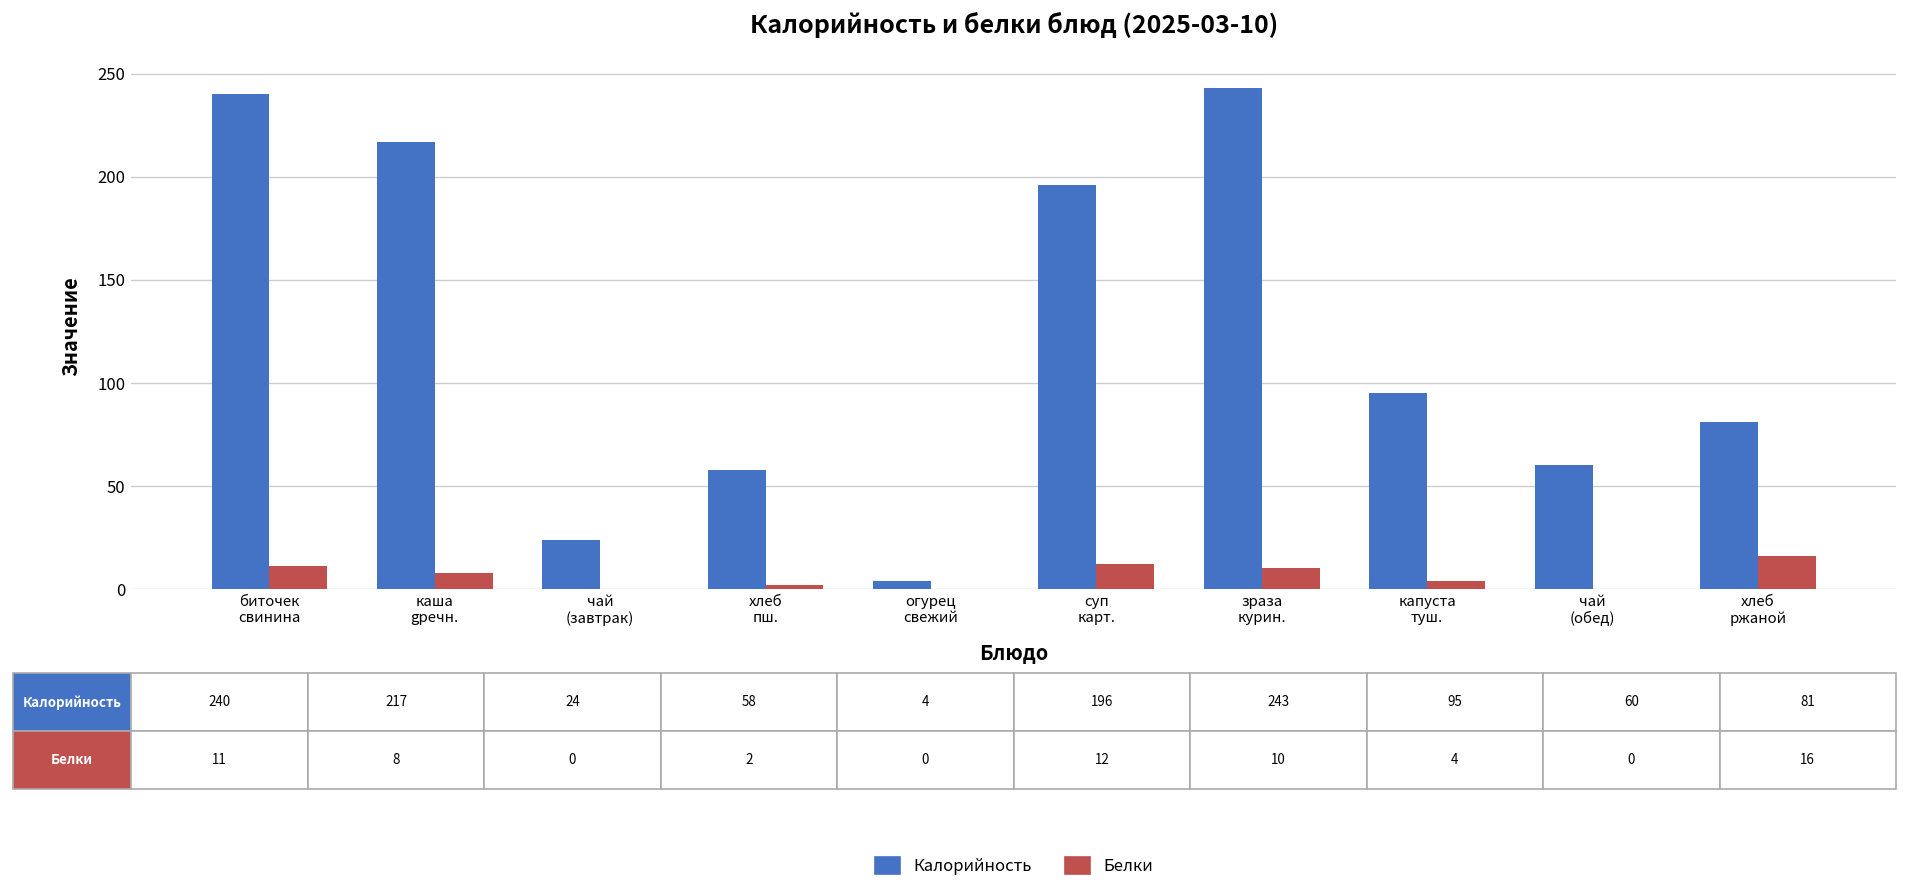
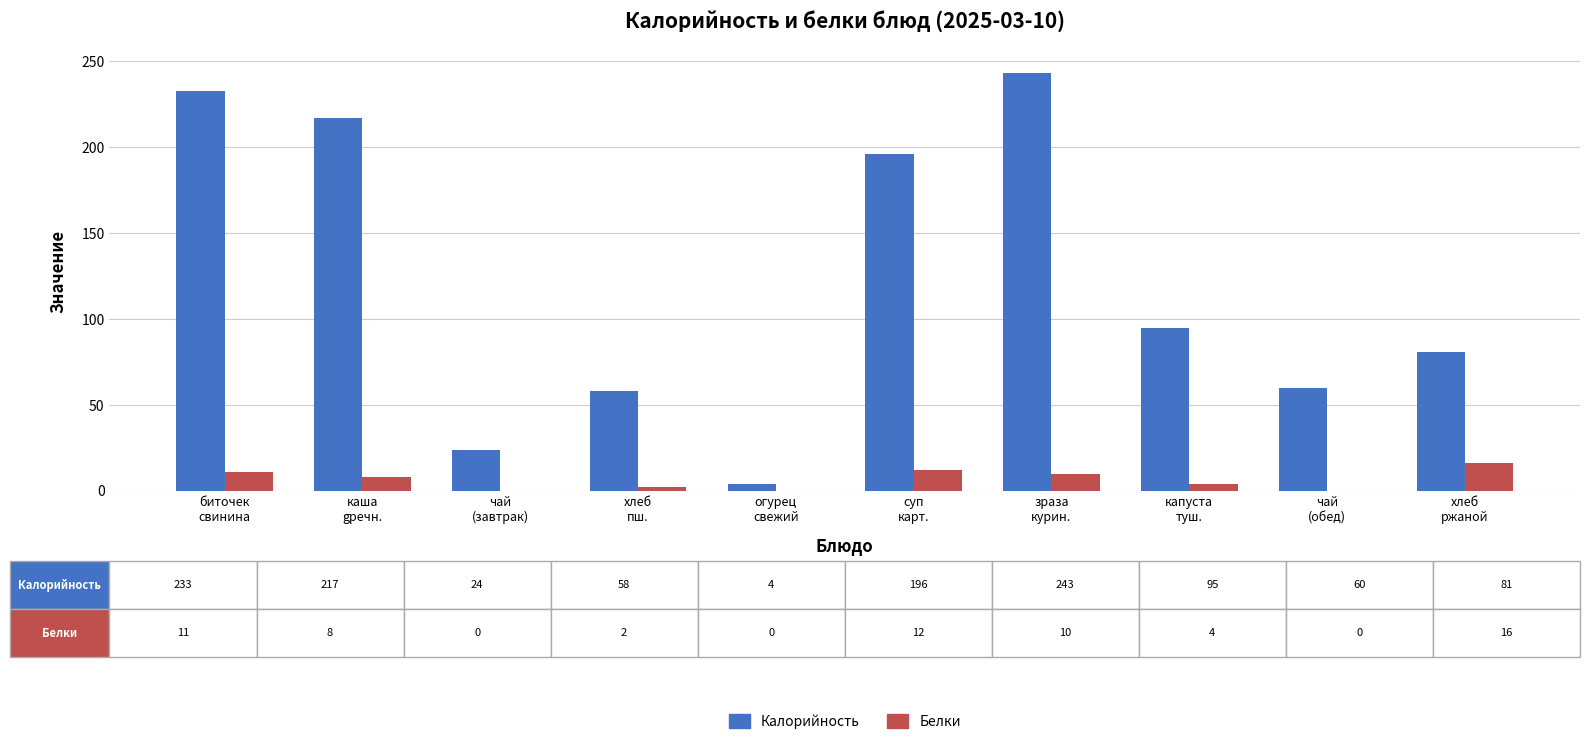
  {
    "Калорийность": {
-     "биточек свинина": 240
+     "биточек свинина": 233
    },
    "Белки": {
      "биточек свинина": 11,
      "каша gречн.": 8,
      "чай (завтрак)": 0,
      "хлеб пш.": 2,
      "огурец свежий": 0,
      "суп карт.": 12,
      "зраза курин.": 10,
      "капуста туш.": 4,
      "чай (обед)": 0,
      "хлеб ржаной": 16
    }
  }
